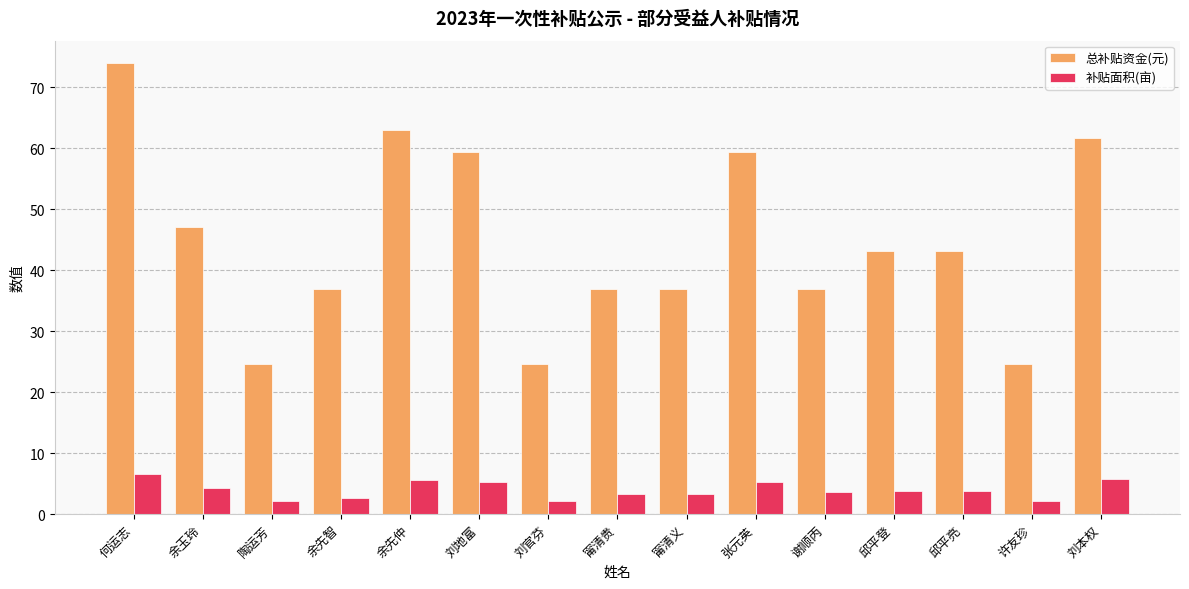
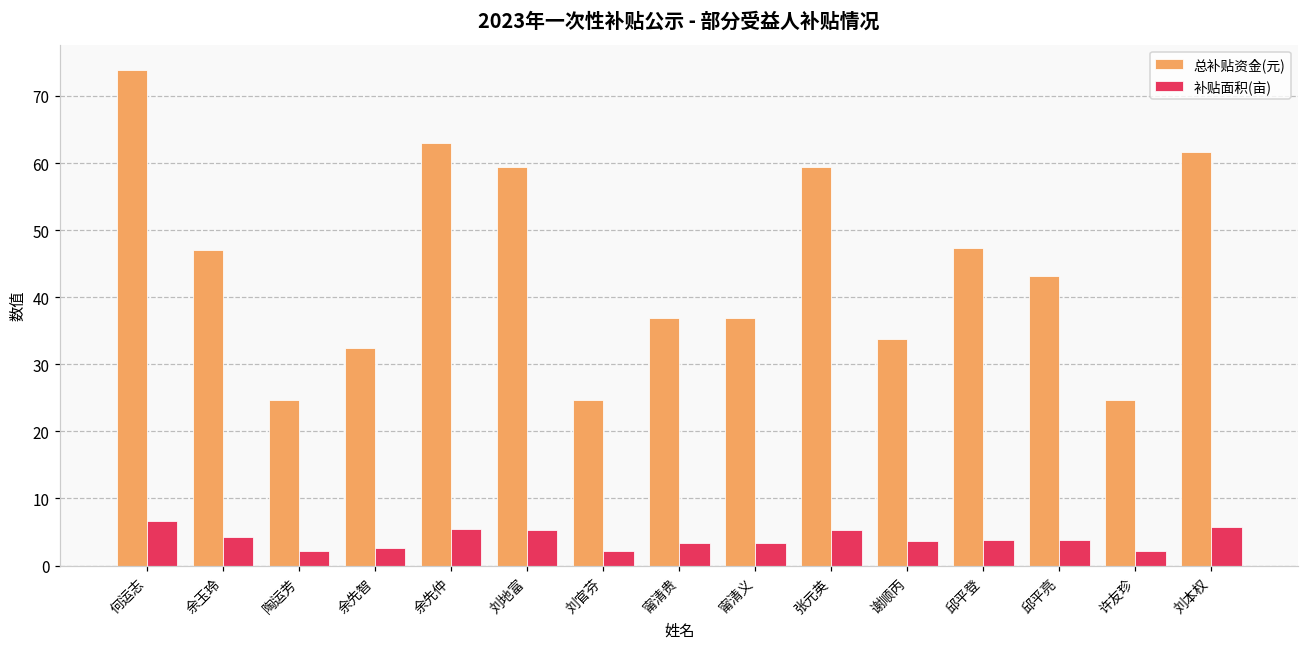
  {
    "总补贴资金(元)": {
      "何运志": 74,
      "余玉玲": 47,
      "陶运芳": 25,
-     "余先智": 37,
+     "余先智": 32,
      "余先仲": 63,
      "刘地富": 59,
      "刘官芬": 25,
      "甯清贵": 37,
      "甯清义": 37,
      "张元英": 59,
-     "谢顺丙": 37,
-     "邱平登": 43,
+     "谢顺丙": 34,
+     "邱平登": 47,
      "邱平亮": 43,
      "许友珍": 25,
      "刘本权": 62
    },
    "补贴面积(亩)": {
      "何运志": 7,
      "余玉玲": 4,
      "陶运芳": 2,
      "余先智": 3,
      "余先仲": 6,
      "刘地富": 5,
      "刘官芬": 2,
      "甯清贵": 3,
      "甯清义": 3,
      "张元英": 5,
      "谢顺丙": 4,
      "邱平登": 4,
      "邱平亮": 4,
      "许友珍": 2,
      "刘本权": 6
    }
  }
